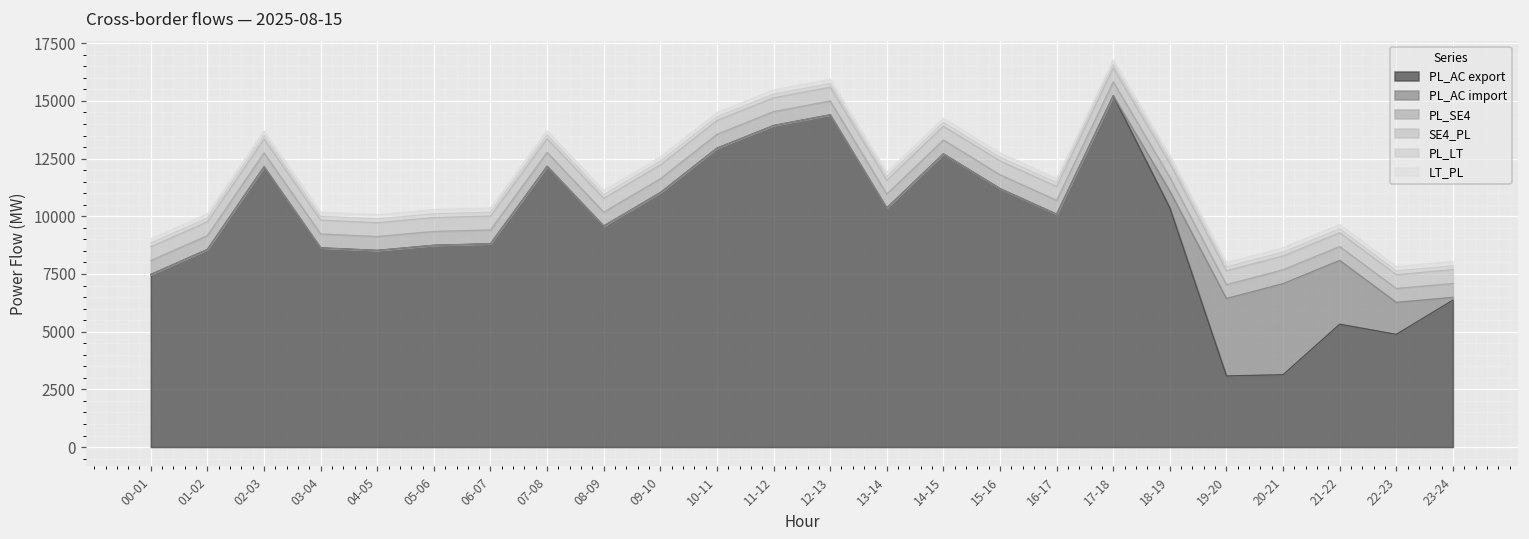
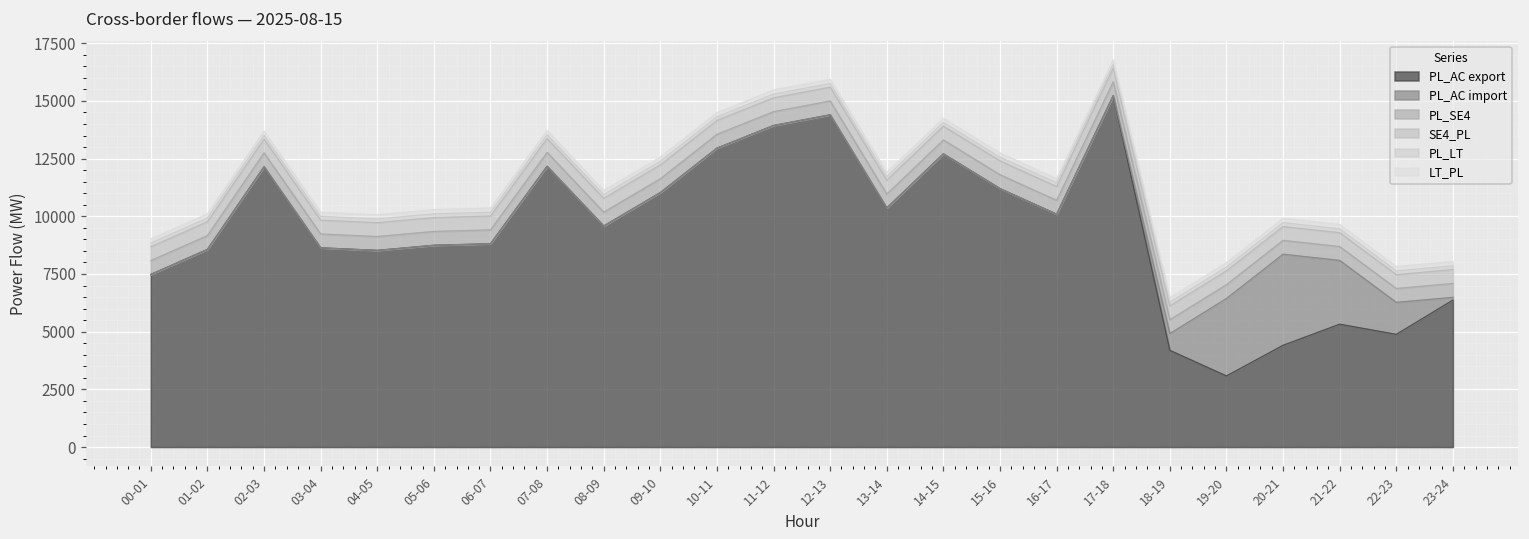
  {
    "PL_AC export": {
-     "18-19": 10400,
+     "18-19": 4200,
      "19-20": 3100,
-     "20-21": 3100,
+     "20-21": 4400,
      "21-22": 5300,
      "22-23": 4900
    }
  }
